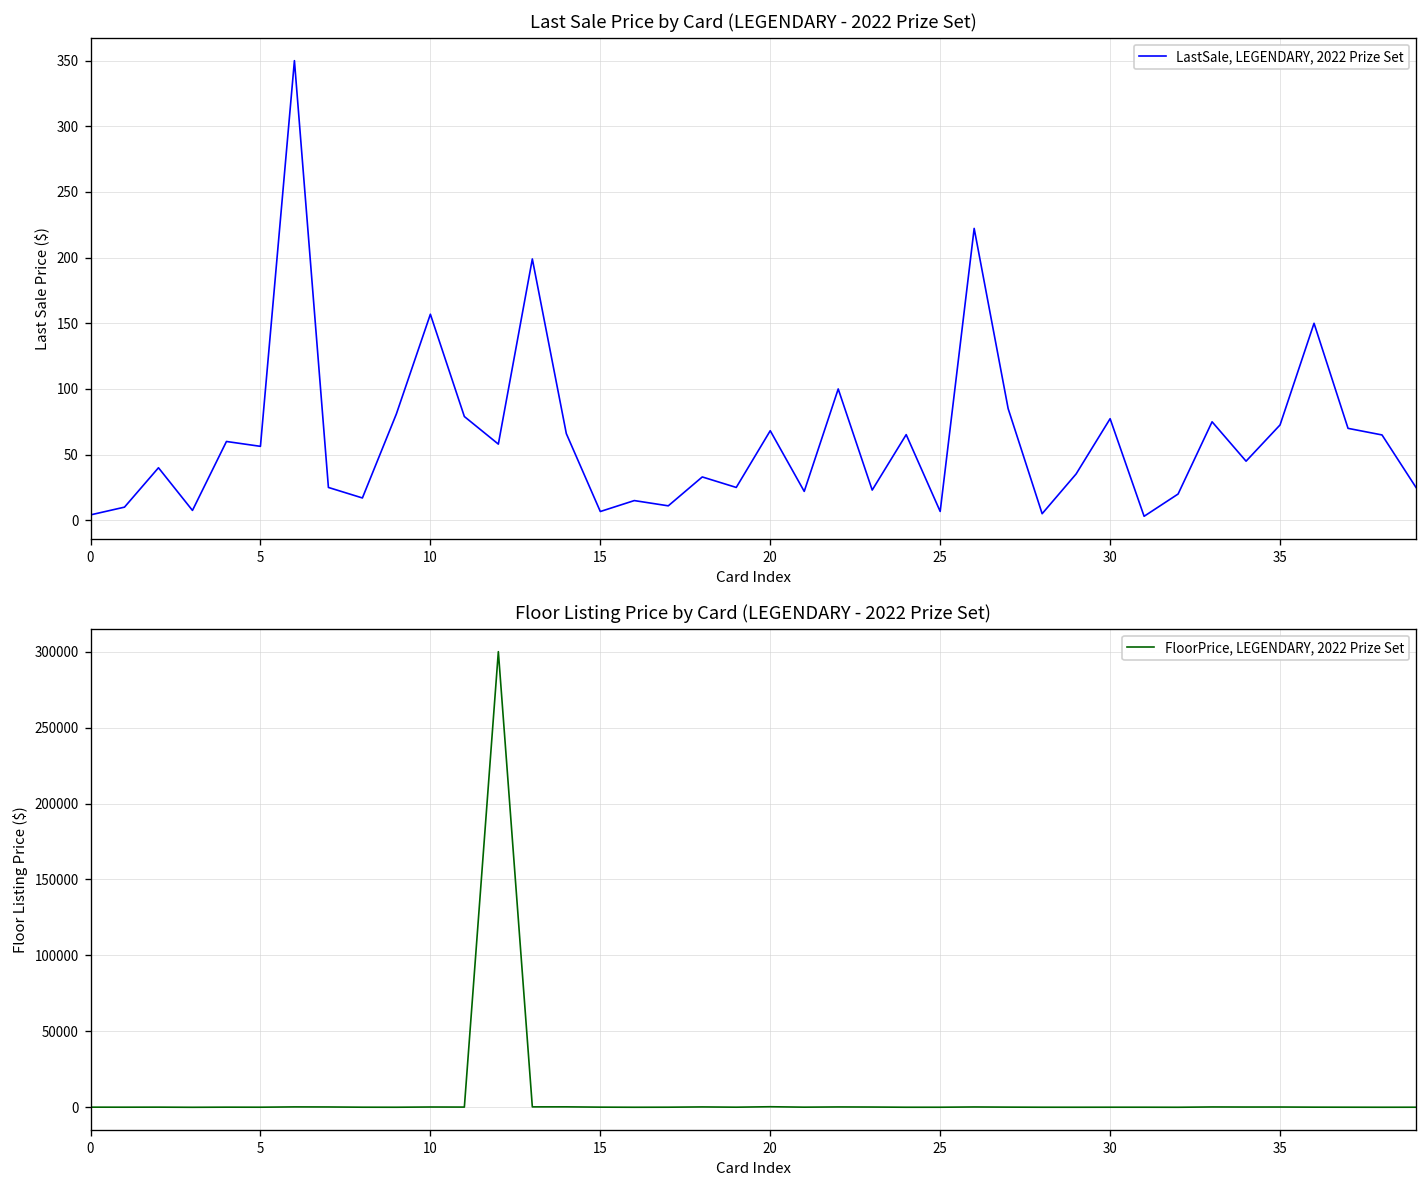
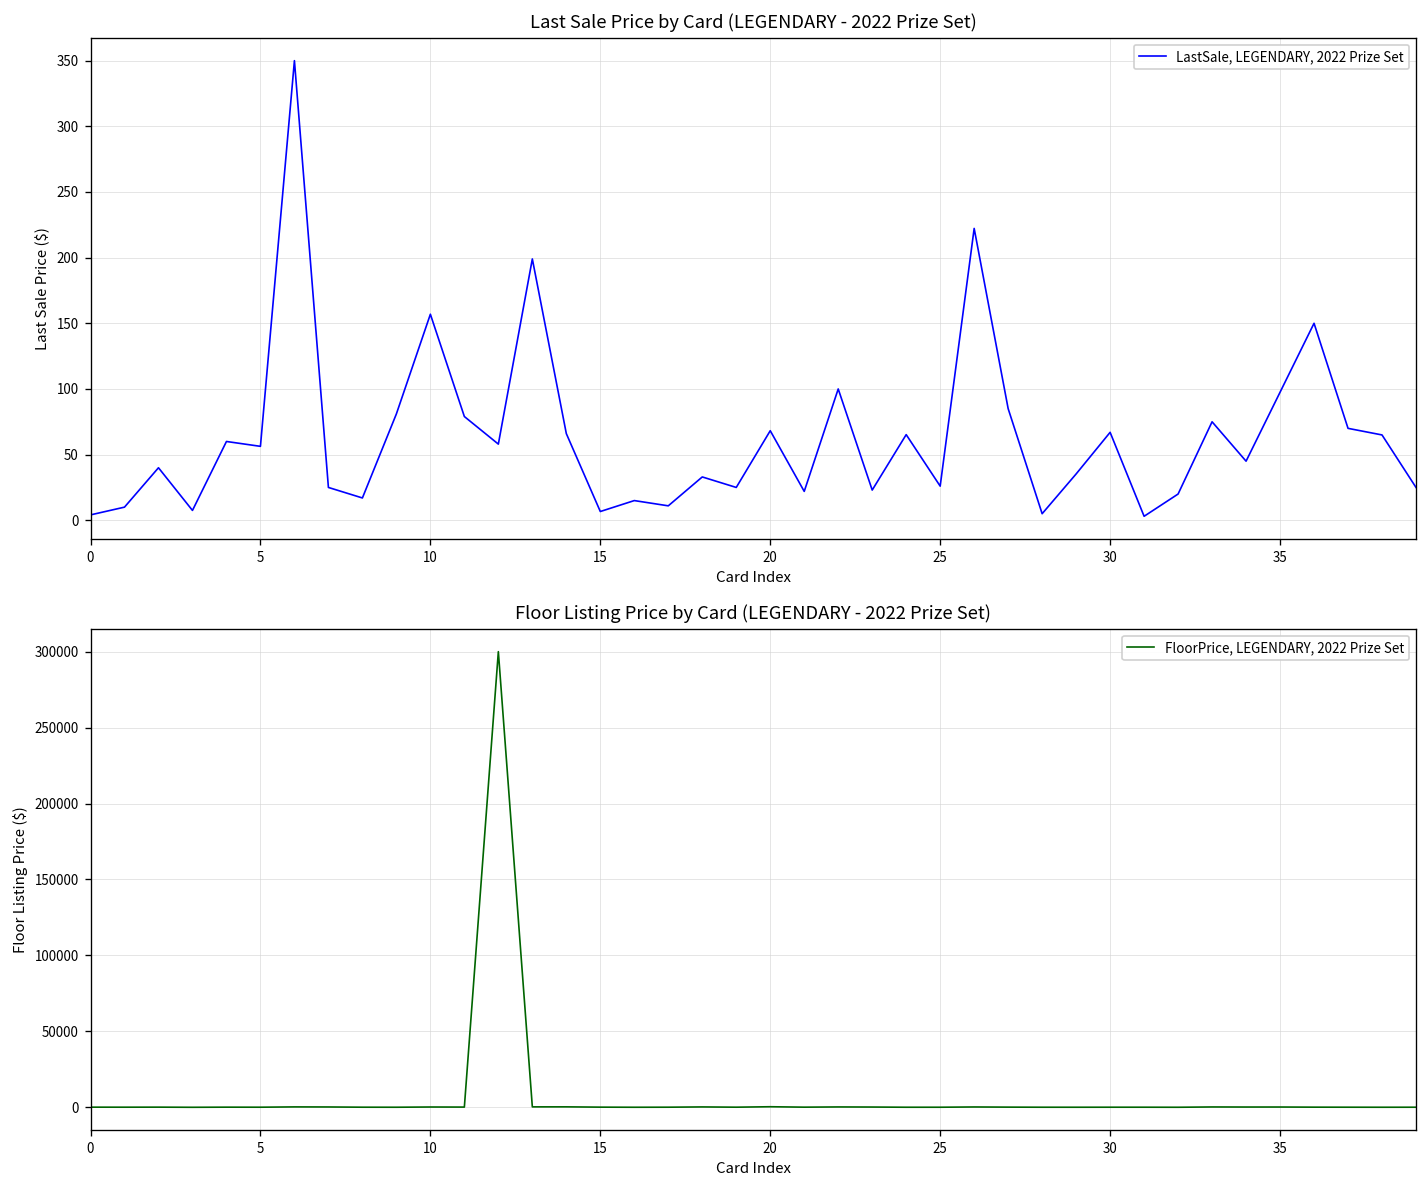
  {
    "Last Sale Price by Card (LEGENDARY - 2022 Prize Set)": {
      "0": 4,
      "5": 56,
      "10": 157,
      "15": 7,
      "20": 68,
-     "25": 7,
-     "30": 77,
-     "35": 73
+     "25": 26,
+     "30": 67,
+     "35": 98
    },
    "Floor Listing Price by Card (LEGENDARY - 2022 Prize Set)": {
      "0": 0,
      "5": 0,
      "10": 0,
      "15": 0,
      "20": 0,
      "25": 0,
      "30": 0,
      "35": 0
    }
  }
